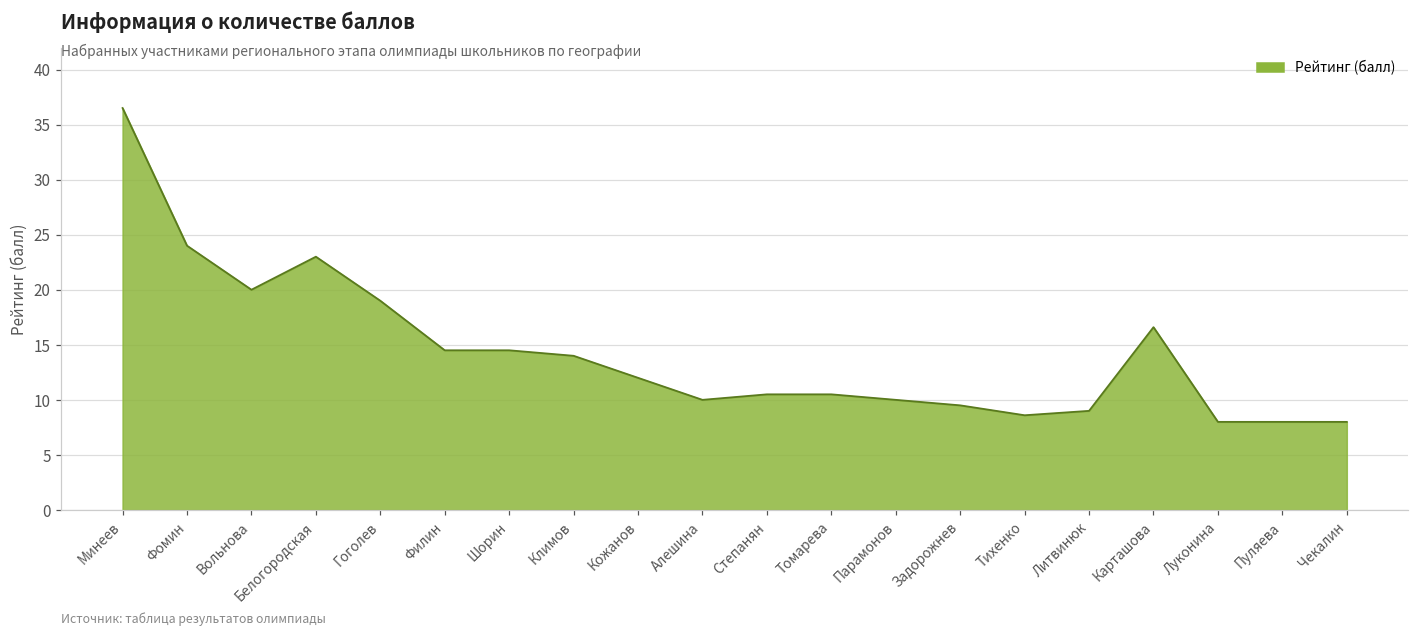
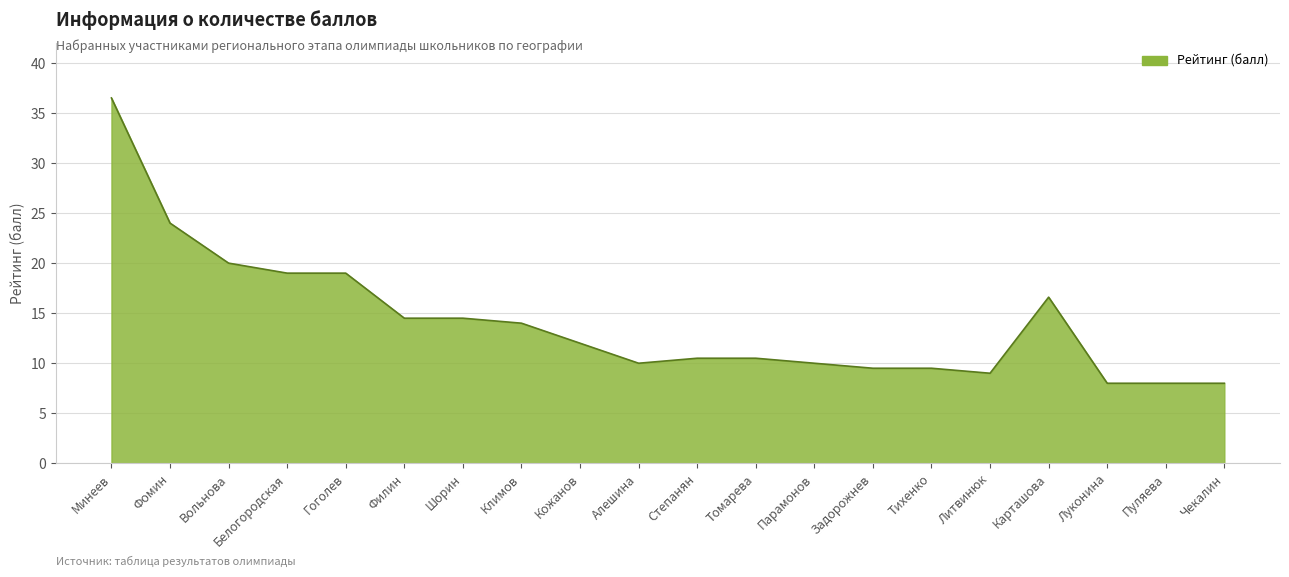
  {
    "Минеев": 36.5,
    "Фомин": 24.0,
    "Вольнова": 20.0,
-   "Белогородская": 23,
+   "Белогородская": 19,
    "Гоголев": 19.0,
    "Филин": 14.5,
    "Шорин": 14.5,
    "Климов": 14.0,
    "Кожанов": 12.0,
    "Алешина": 10.0,
    "Степанян": 10.5,
    "Томарева": 10.5,
    "Парамонов": 10.0,
    "Задорожнев": 9.5,
-   "Тихенко": 8.6,
+   "Тихенко": 9.5,
    "Литвинюк": 9.0,
    "Карташова": 16.6,
    "Луконина": 8.0,
    "Пуляева": 8.0,
    "Чекалин": 8.0
  }
